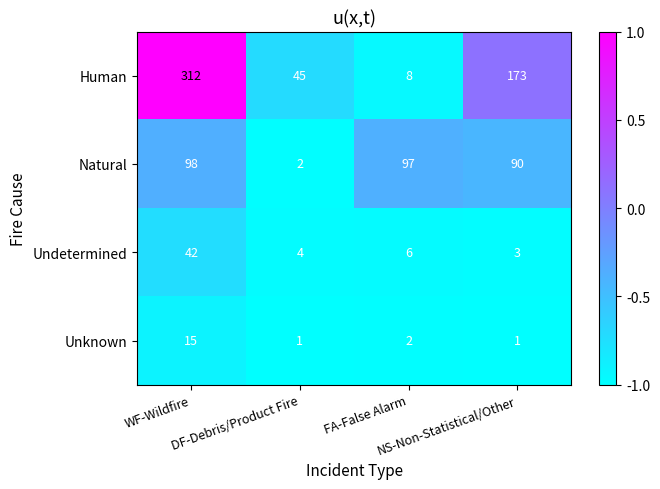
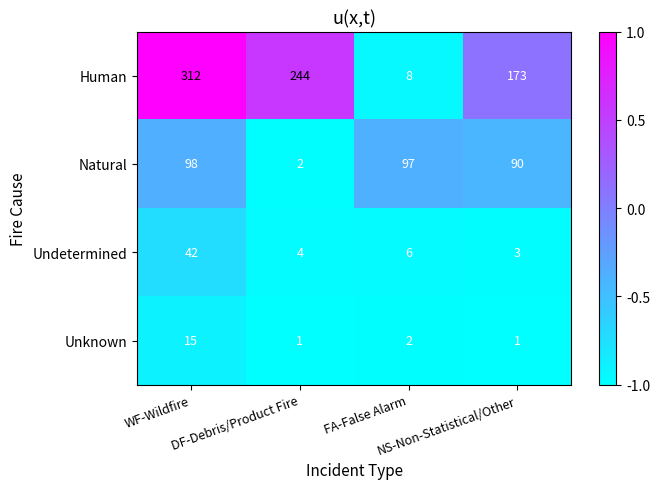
  {
    "Human": {
      "WF-Wildfire": 312,
-     "DF-Debris/Product Fire": 45,
+     "DF-Debris/Product Fire": 244,
      "FA-False Alarm": 8,
      "NS-Non-Statistical/Other": 173
    },
    "Natural": {
      "WF-Wildfire": 98,
      "DF-Debris/Product Fire": 2,
      "FA-False Alarm": 97,
      "NS-Non-Statistical/Other": 90
    },
    "Undetermined": {
      "WF-Wildfire": 42,
      "DF-Debris/Product Fire": 4,
      "FA-False Alarm": 6,
      "NS-Non-Statistical/Other": 3
    },
    "Unknown": {
      "WF-Wildfire": 15,
      "DF-Debris/Product Fire": 1,
      "FA-False Alarm": 2,
      "NS-Non-Statistical/Other": 1
    }
  }
